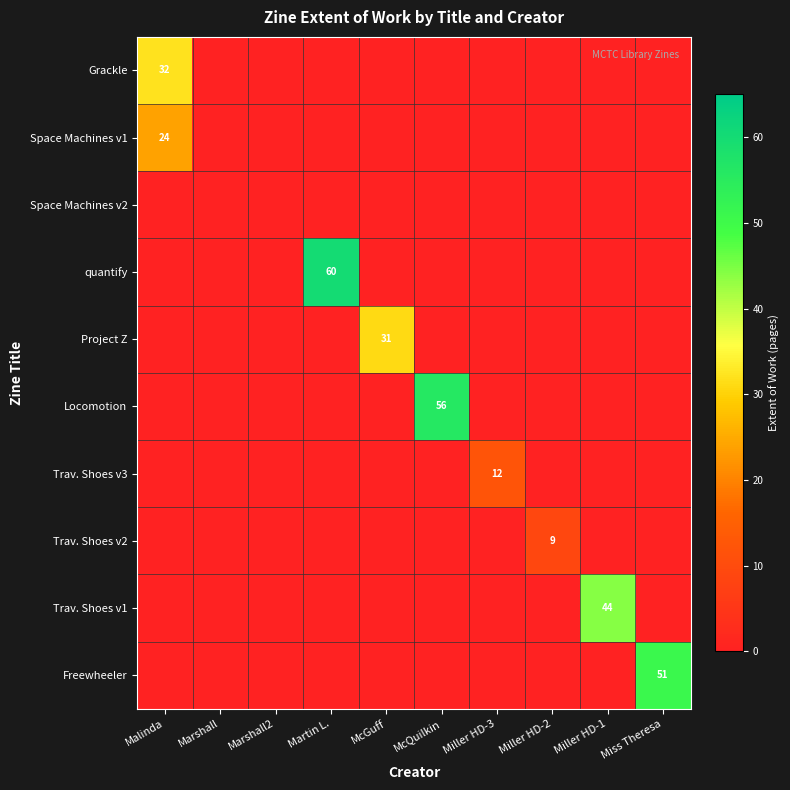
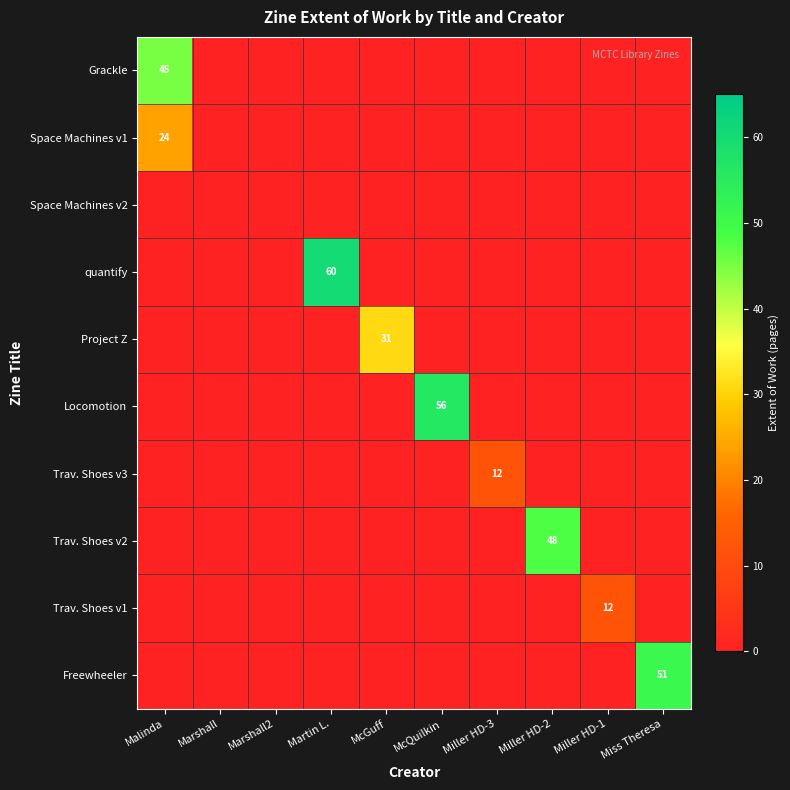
  {
    "Grackle": {
-     "Malinda": 32
+     "Malinda": 45
    },
    "Space Machines v1": {
      "Malinda": 24
    },
    "quantify": {
      "Martin L.": 60
    },
    "Project Z": {
      "McGuff": 31
    },
    "Locomotion": {
      "McQuilkin": 56
    },
    "Trav. Shoes v3": {
      "Miller HD-3": 12
    },
    "Trav. Shoes v2": {
-     "Miller HD-2": 9
+     "Miller HD-2": 48
    },
    "Trav. Shoes v1": {
-     "Miller HD-1": 44
+     "Miller HD-1": 12
    },
    "Freewheeler": {
      "Miss Theresa": 51
    }
  }
